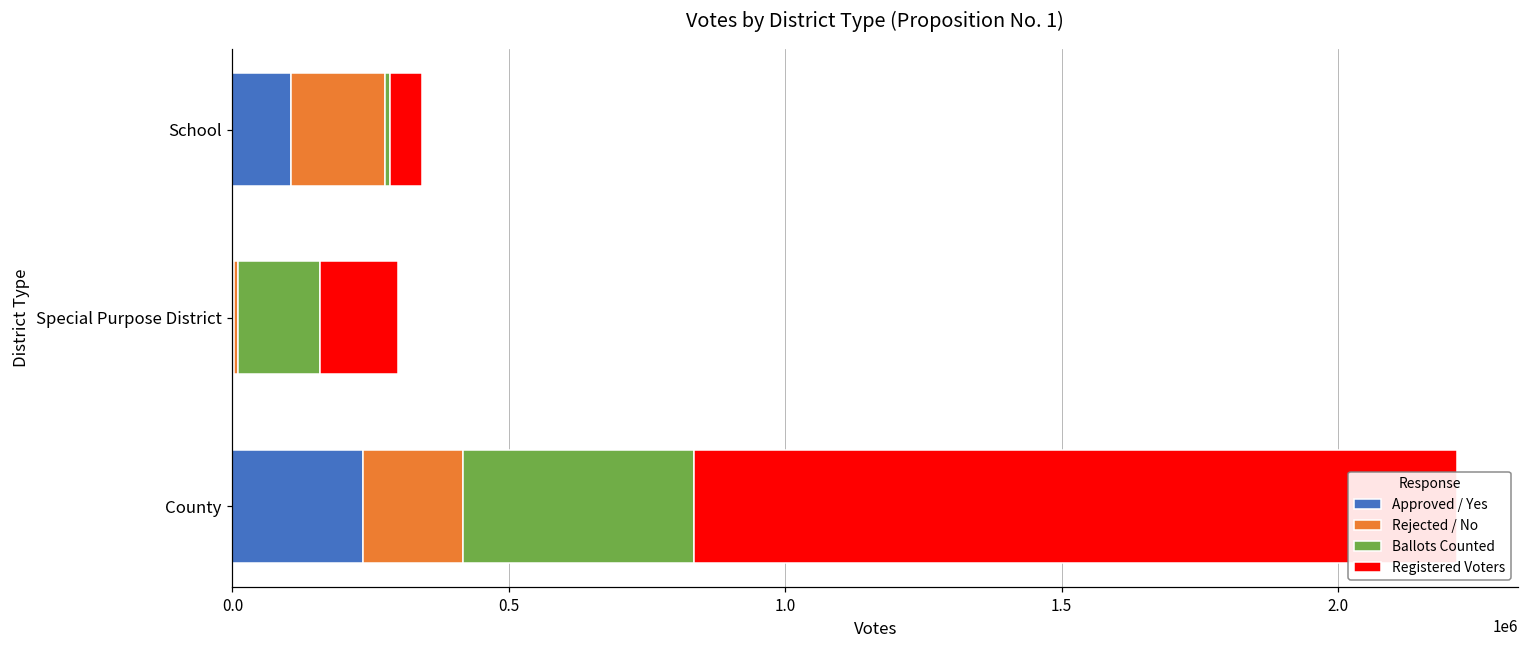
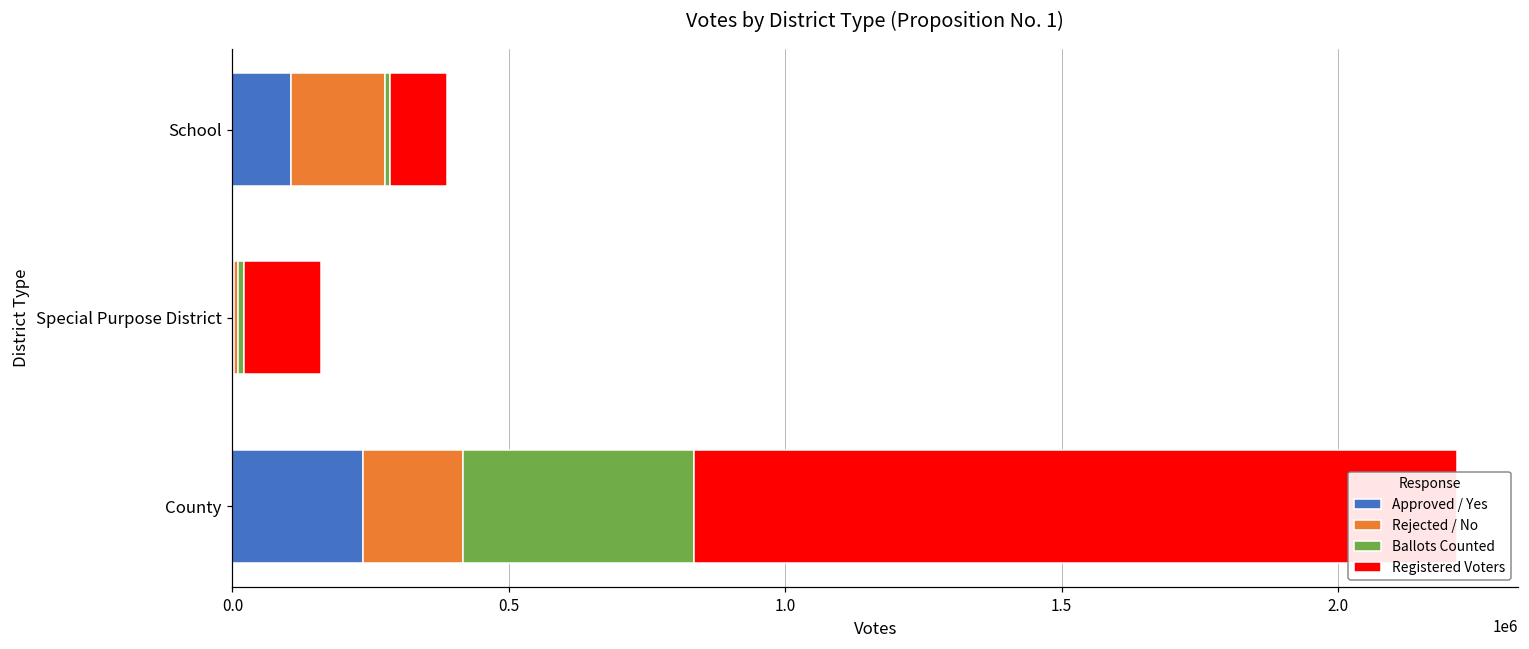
  {
    "Approved / Yes": {
      "School": 110000,
      "County": 240000
    },
    "Rejected / No": {
      "School": 170000,
      "Special Purpose District": 10000,
      "County": 180000
    },
    "Ballots Counted": {
      "School": 10000,
-     "Special Purpose District": 150000,
+     "Special Purpose District": 10000,
      "County": 420000
    },
    "Registered Voters": {
-     "School": 60000,
+     "School": 100000,
      "Special Purpose District": 140000
    }
  }
